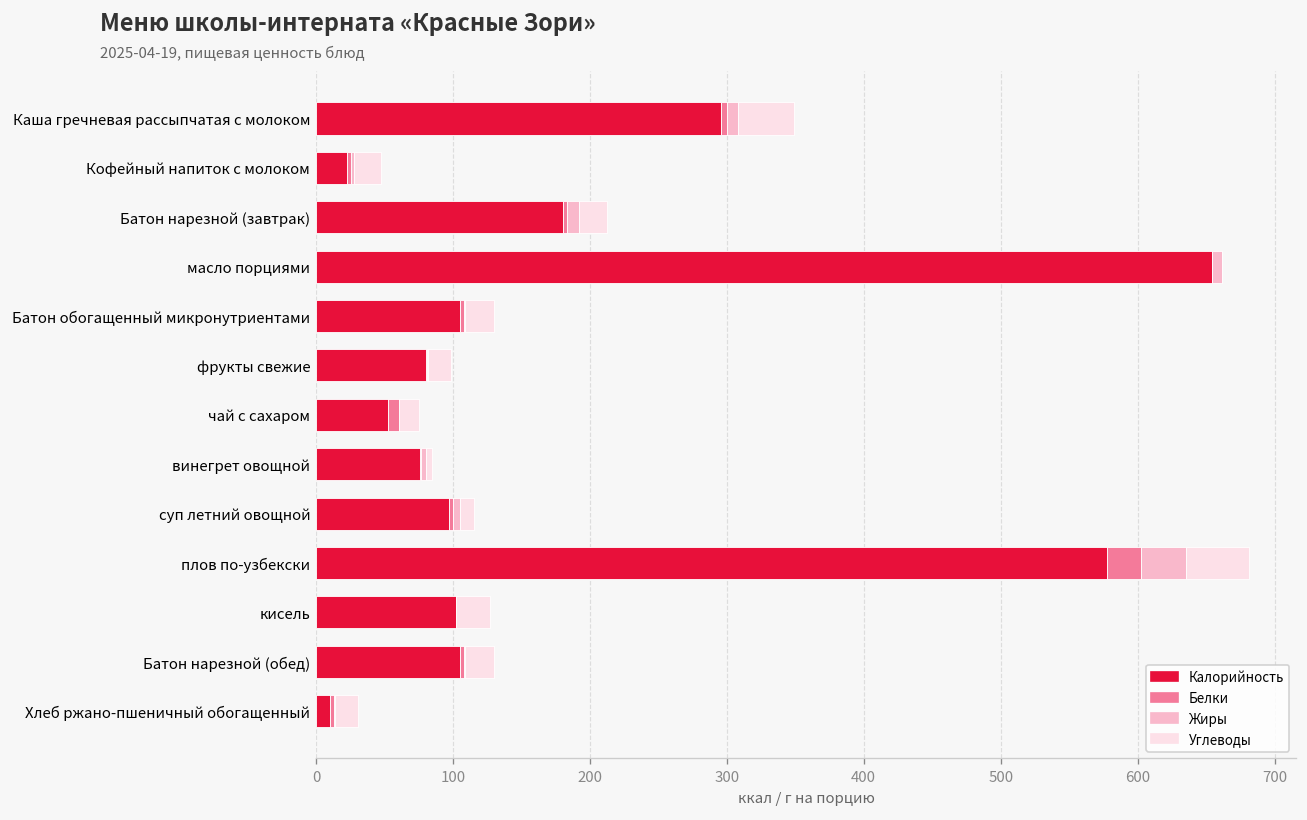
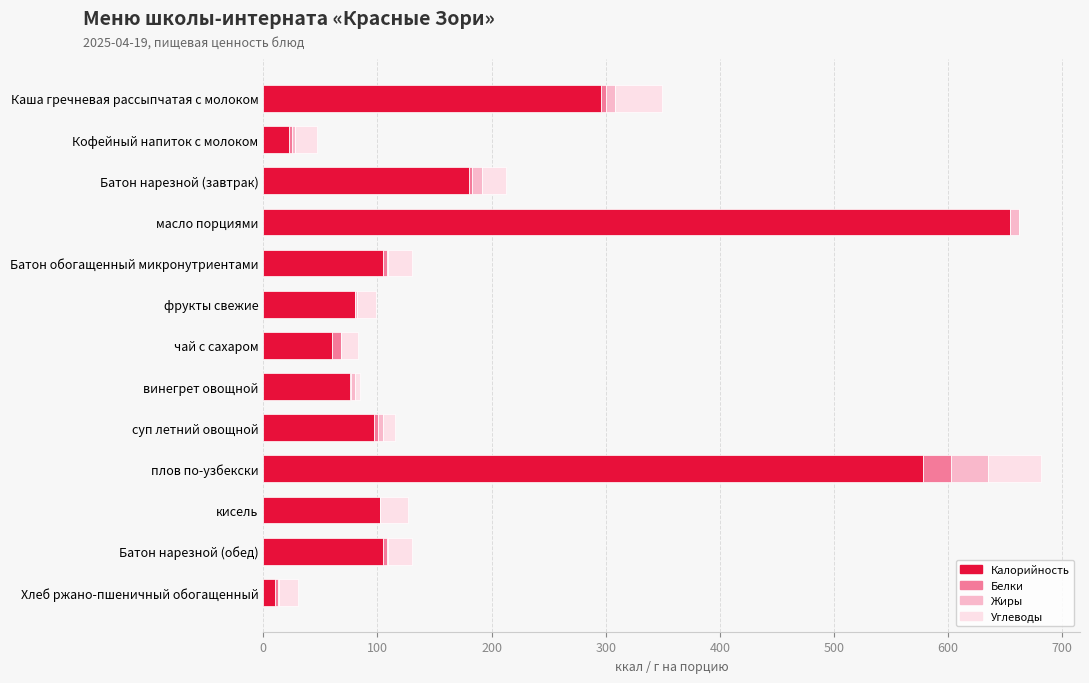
  {
    "Калорийность": {
      "Каша гречневая рассыпчатая с молоком": 296,
      "Кофейный напиток с молоком": 22,
      "Батон нарезной (завтрак)": 180,
      "масло порциями": 654,
      "Батон обогащенный микронутриентами": 105,
      "фрукты свежие": 80,
-     "чай с сахаром": 53,
+     "чай с сахаром": 61,
      "винегрет овощной": 76,
      "суп летний овощной": 97,
      "плов по-узбекски": 578,
      "кисель": 102,
      "Батон нарезной (обед)": 105,
      "Хлеб ржано-пшеничный обогащенный": 11
    },
    "Белки": {
      "Каша гречневая рассыпчатая с молоком": 4,
      "Кофейный напиток с молоком": 3,
      "Батон нарезной (завтрак)": 3,
      "масло порциями": 0,
      "Батон обогащенный микронутриентами": 3,
      "чай с сахаром": 8,
      "суп летний овощной": 3,
      "плов по-узбекски": 24,
      "кисель": 0,
      "Батон нарезной (обед)": 3,
      "Хлеб ржано-пшеничный обогащенный": 3
    }
  }
